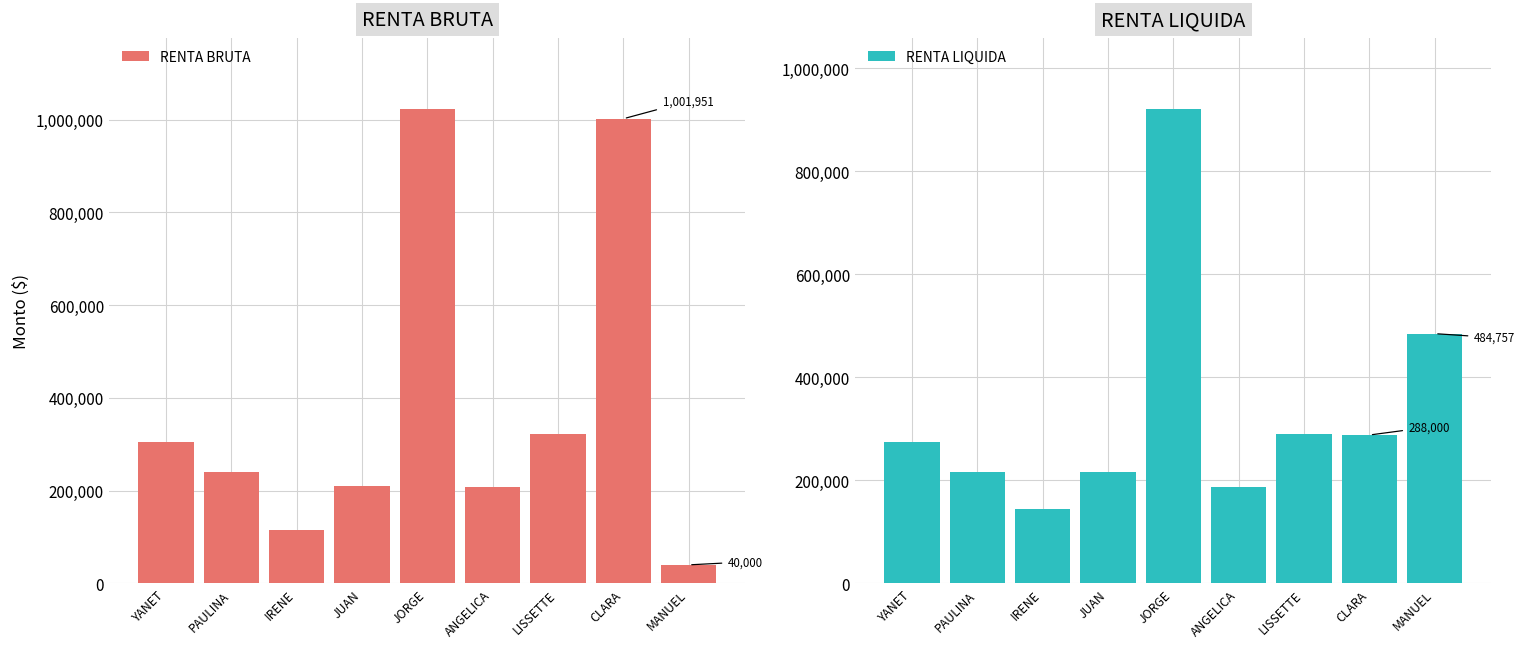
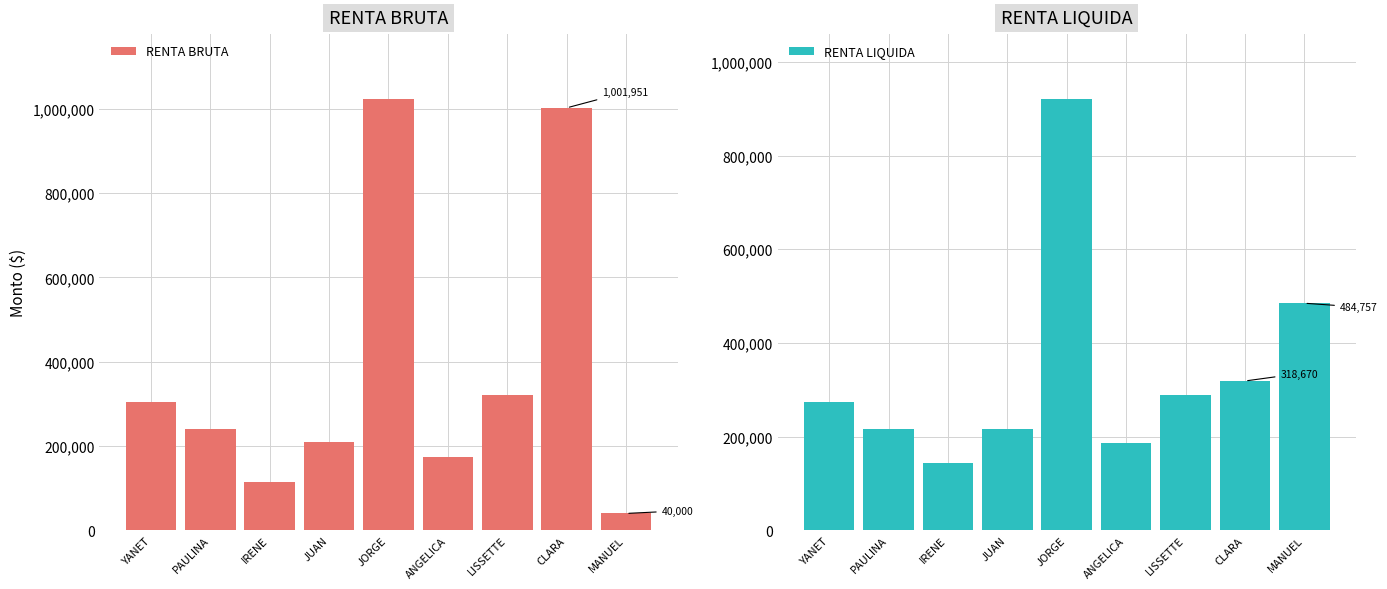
  {
    "RENTA BRUTA": {
      "YANET": "300,000",
      "PAULINA": "240,000",
      "IRENE": "110,000",
      "JUAN": "210,000",
      "JORGE": "1,020,000",
-     "ANGELICA": "210,000",
+     "ANGELICA": "170,000",
      "LISSETTE": "320,000"
    },
    "RENTA LIQUIDA": {
-     "CLARA": "288,000",
+     "CLARA": "318,670",
      "MANUEL": "484,757"
    }
  }
